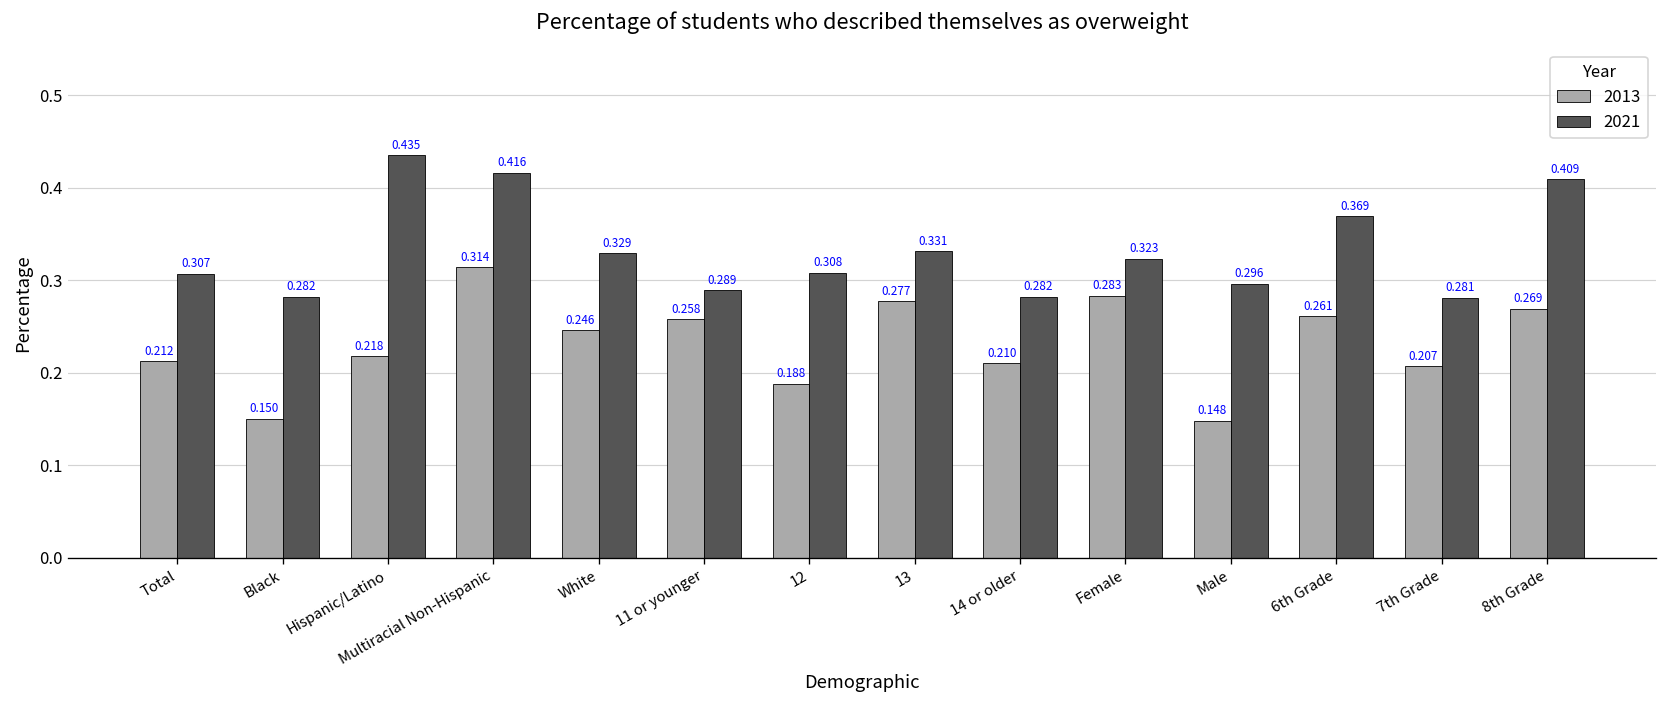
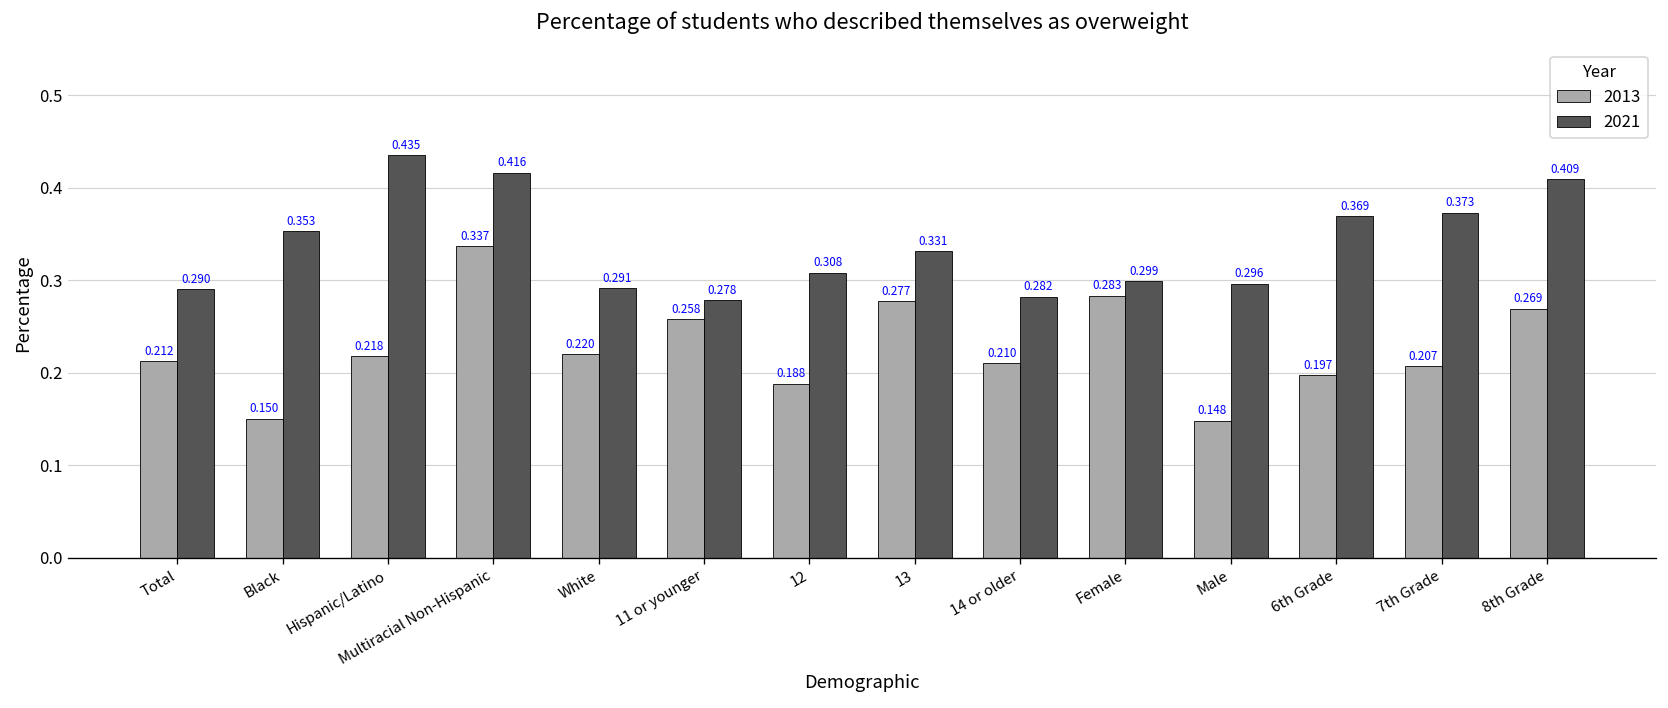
  {
    "2013": {
      "Total": 0.212,
      "Black": 0.150,
      "Hispanic/Latino": 0.218,
-     "Multiracial Non-Hispanic": 0.314,
-     "White": 0.246,
+     "Multiracial Non-Hispanic": 0.337,
+     "White": 0.220,
      "11 or younger": 0.258,
      "12": 0.188,
      "13": 0.277,
      "14 or older": 0.210,
      "Female": 0.283,
      "Male": 0.148,
-     "6th Grade": 0.261,
+     "6th Grade": 0.197,
      "7th Grade": 0.207,
      "8th Grade": 0.269
    },
    "2021": {
-     "Total": 0.307,
-     "Black": 0.282,
+     "Total": 0.290,
+     "Black": 0.353,
      "Hispanic/Latino": 0.435,
      "Multiracial Non-Hispanic": 0.416,
-     "White": 0.329,
-     "11 or younger": 0.289,
+     "White": 0.291,
+     "11 or younger": 0.278,
      "12": 0.308,
      "13": 0.331,
      "14 or older": 0.282,
-     "Female": 0.323,
+     "Female": 0.299,
      "Male": 0.296,
      "6th Grade": 0.369,
-     "7th Grade": 0.281,
+     "7th Grade": 0.373,
      "8th Grade": 0.409
    }
  }
